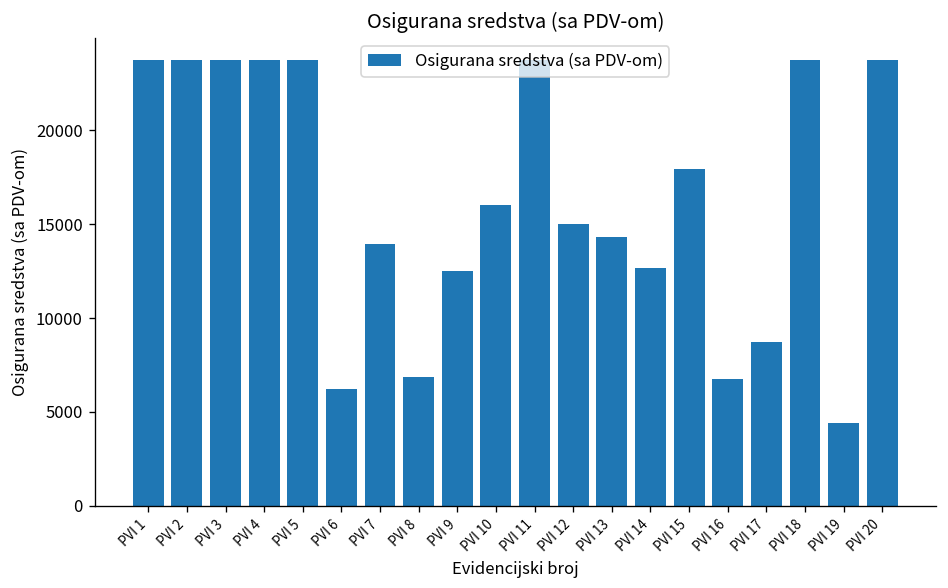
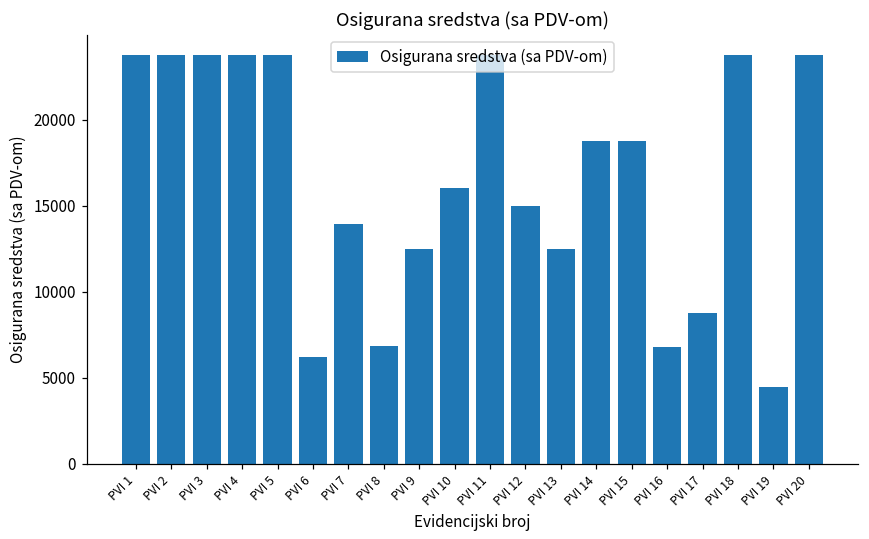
  {
    "PVI 1": 23800,
    "PVI 2": 23800,
    "PVI 3": 23800,
    "PVI 4": 23800,
    "PVI 5": 23800,
    "PVI 6": 6200,
    "PVI 7": 14000,
    "PVI 8": 6800,
    "PVI 9": 12500,
    "PVI 10": 16000,
    "PVI 12": 15000,
-   "PVI 13": 14300,
-   "PVI 14": 12600,
-   "PVI 15": 17900,
+   "PVI 13": 12500,
+   "PVI 14": 18800,
+   "PVI 15": 18800,
    "PVI 16": 6800,
    "PVI 17": 8800,
    "PVI 18": 23800,
    "PVI 19": 4400,
    "PVI 20": 23800
  }
